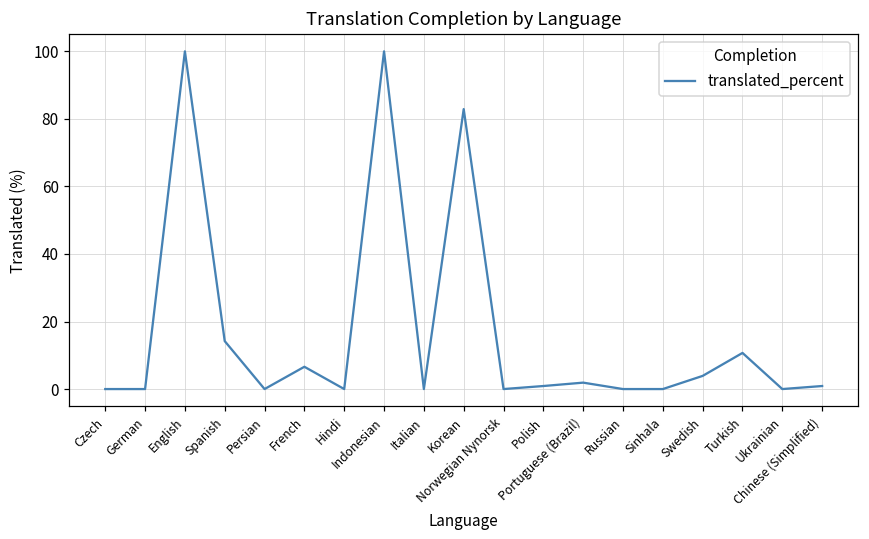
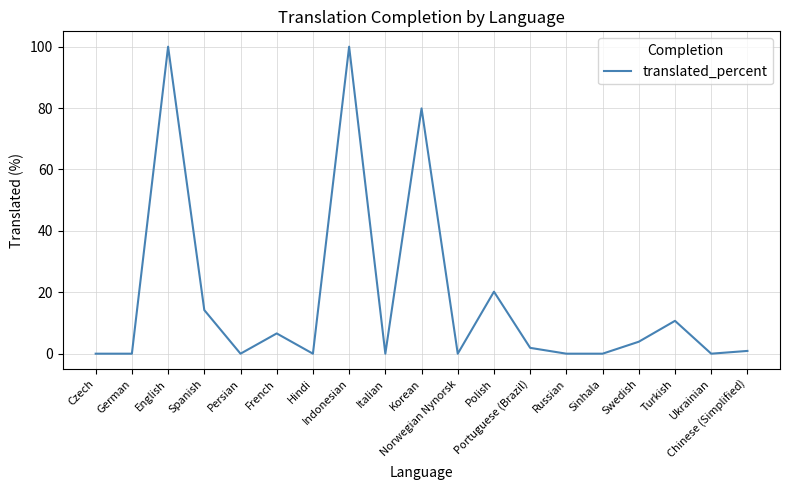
  {
    "Czech": 0,
    "German": 0,
    "English": 100,
    "Spanish": 14,
    "Persian": 0,
    "French": 7,
    "Hindi": 0,
    "Indonesian": 100,
    "Italian": 0,
-   "Korean": 83,
+   "Korean": 80,
    "Norwegian Nynorsk": 0,
-   "Polish": 1,
+   "Polish": 20,
    "Portuguese (Brazil)": 2,
    "Russian": 0,
    "Sinhala": 0,
    "Swedish": 4,
    "Turkish": 11,
    "Ukrainian": 0,
    "Chinese (Simplified)": 1
  }
